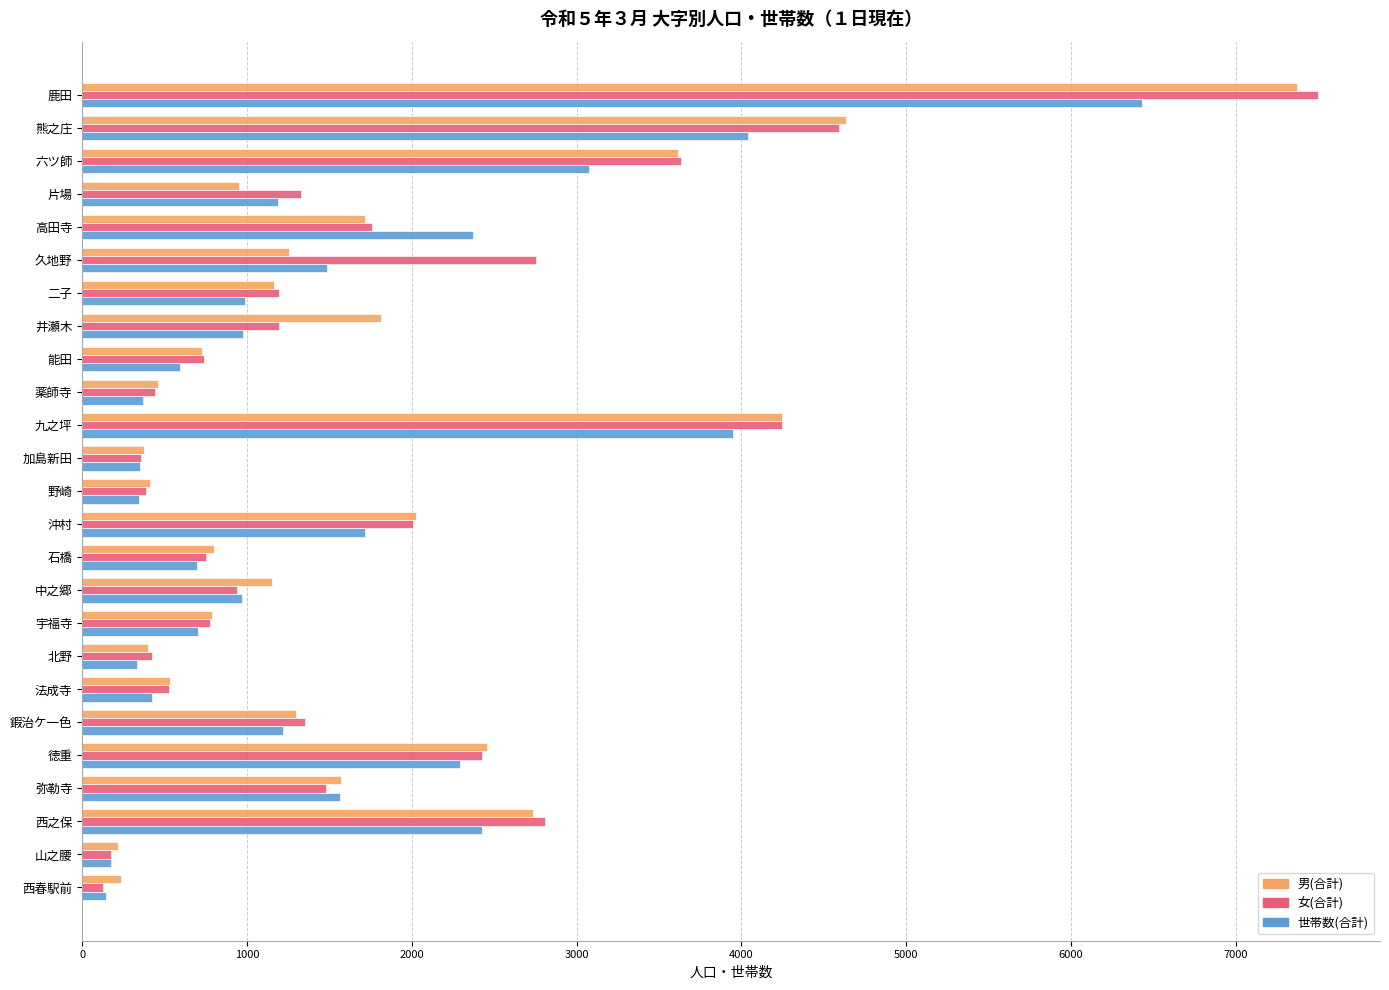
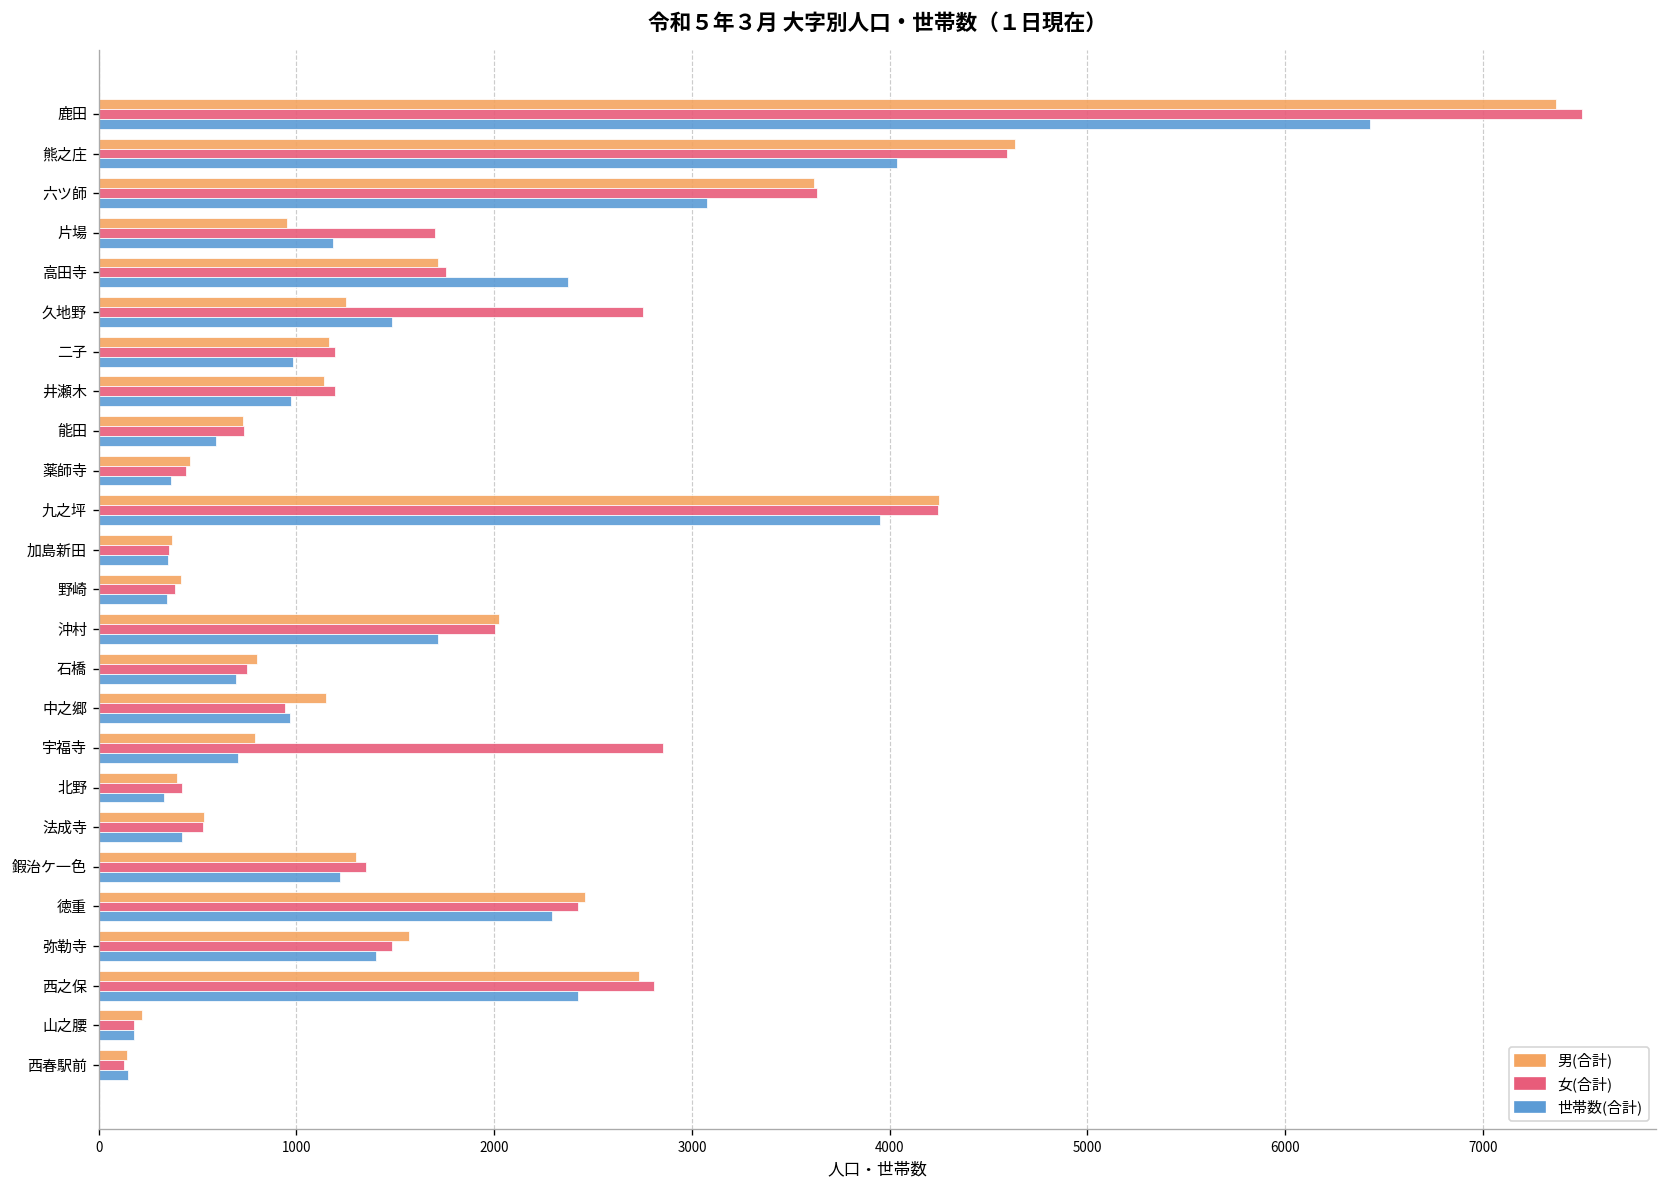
  {
    "男(合計)": {
      "鹿田": 7370,
      "熊之庄": 4630,
      "六ツ師": 3620,
      "片場": 950,
      "高田寺": 1710,
      "久地野": 1250,
      "二子": 1160,
-     "井瀬木": 1810,
+     "井瀬木": 1140,
      "能田": 730,
      "薬師寺": 460,
      "九之坪": 4250,
      "加島新田": 370,
      "野崎": 410,
      "沖村": 2020,
      "石橋": 800,
      "中之郷": 1150,
      "宇福寺": 790,
      "北野": 400,
      "法成寺": 530,
      "鍜治ケ一色": 1300,
      "徳重": 2460,
      "弥勒寺": 1570,
      "西之保": 2730,
      "山之腰": 220,
-     "西春駅前": 230
+     "西春駅前": 140
    },
    "女(合計)": {
      "鹿田": 7500,
      "熊之庄": 4590,
      "六ツ師": 3630,
-     "片場": 1330,
+     "片場": 1700,
      "高田寺": 1760,
      "久地野": 2750,
      "二子": 1190,
      "井瀬木": 1200,
      "能田": 740,
      "薬師寺": 440,
      "九之坪": 4240,
      "加島新田": 360,
      "野崎": 380,
      "沖村": 2010,
      "石橋": 750,
      "中之郷": 940,
-     "宇福寺": 770,
+     "宇福寺": 2850,
      "北野": 420,
      "法成寺": 530,
      "鍜治ケ一色": 1350,
      "徳重": 2430,
      "弥勒寺": 1480,
      "西之保": 2810,
      "山之腰": 180,
      "西春駅前": 130
    },
    "世帯数(合計)": {
      "鹿田": 6430,
      "熊之庄": 4040,
      "六ツ師": 3080,
      "片場": 1190,
      "高田寺": 2370,
      "久地野": 1480,
      "二子": 990,
      "井瀬木": 980,
      "能田": 590,
      "薬師寺": 370,
      "九之坪": 3950,
      "加島新田": 350,
      "野崎": 350,
      "沖村": 1720,
      "石橋": 700,
      "中之郷": 970,
      "宇福寺": 700,
      "北野": 330,
      "法成寺": 420,
      "鍜治ケ一色": 1220,
      "徳重": 2290,
-     "弥勒寺": 1570,
+     "弥勒寺": 1400,
      "西之保": 2420,
      "山之腰": 180,
      "西春駅前": 150
    }
  }
